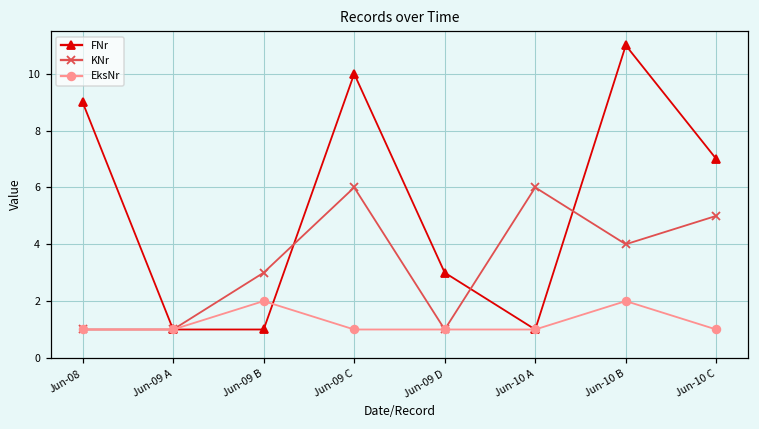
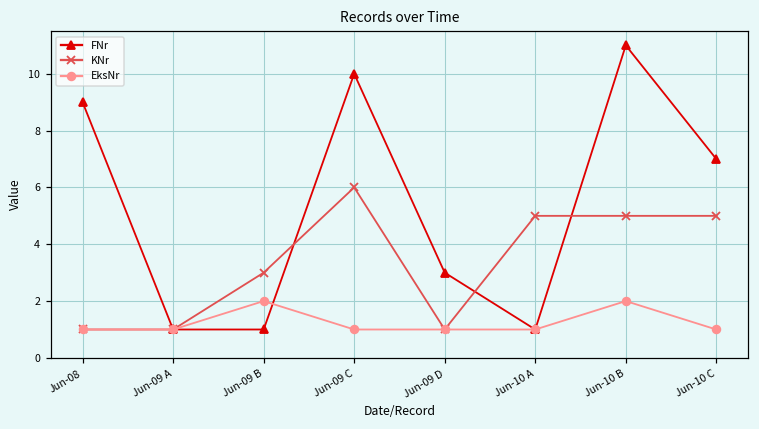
  {
    "FNr": {
      "Jun-08": 9,
      "Jun-09 B": 1,
      "Jun-09 C": 10,
      "Jun-09 D": 3,
      "Jun-10 B": 11,
      "Jun-10 C": 7
    },
    "KNr": {
      "Jun-09 B": 3,
      "Jun-09 C": 6,
-     "Jun-10 A": 6,
-     "Jun-10 B": 4,
+     "Jun-10 A": 5,
+     "Jun-10 B": 5,
      "Jun-10 C": 5
    },
    "EksNr": {
      "Jun-09 B": 2,
      "Jun-09 C": 1,
      "Jun-10 B": 2,
      "Jun-10 C": 1
    }
  }
